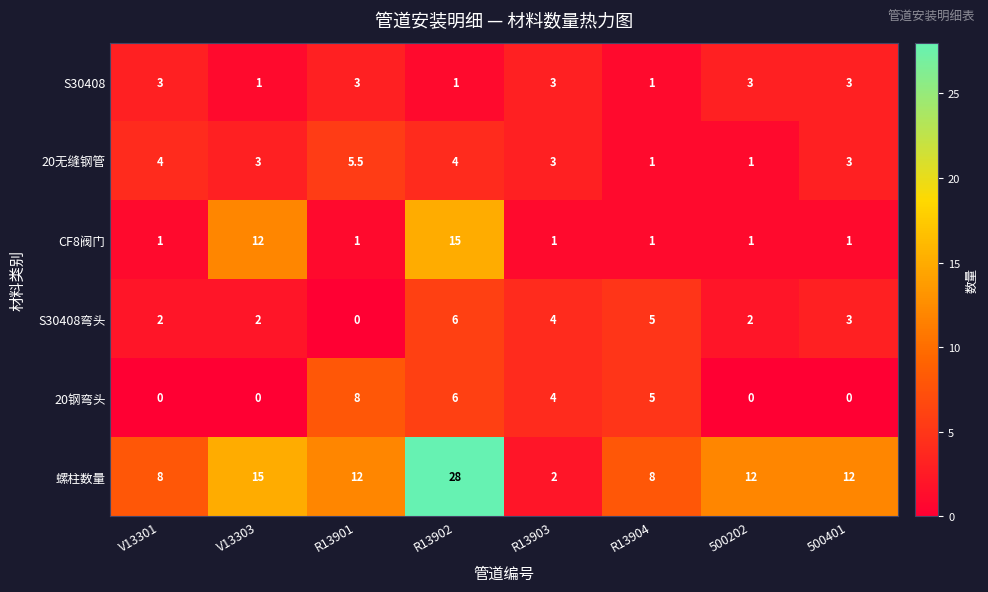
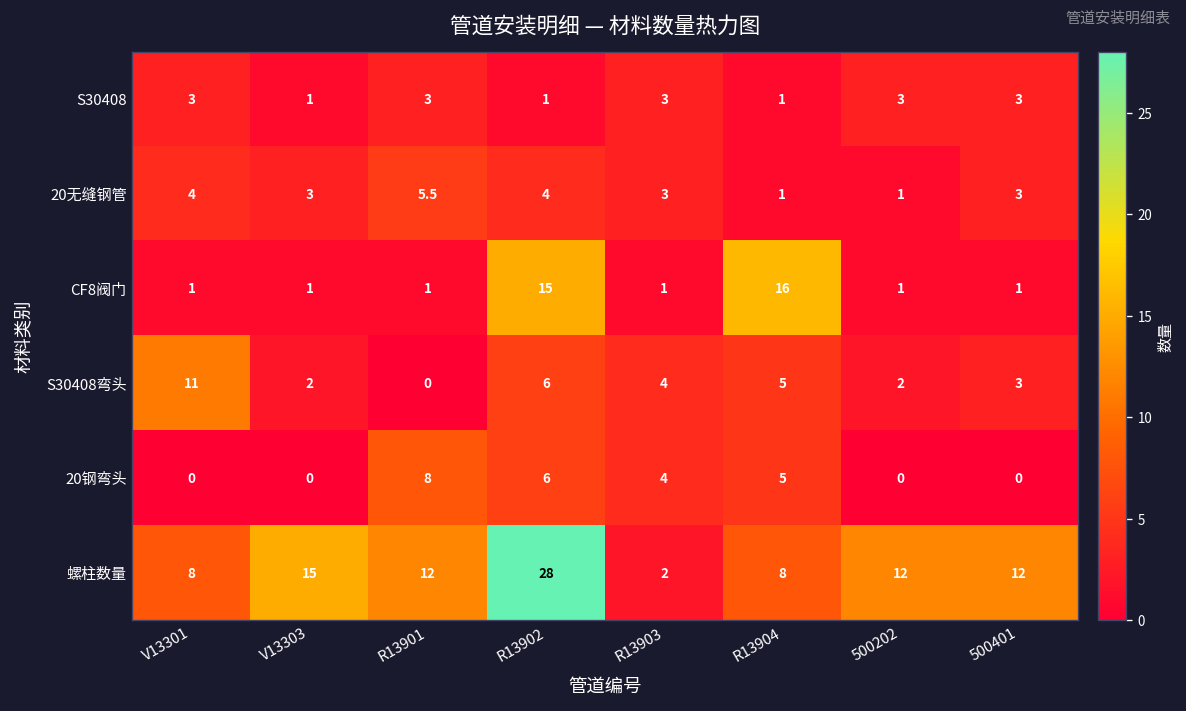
  {
    "S30408": {
      "V13301": 3,
      "V13303": 1,
      "R13901": 3,
      "R13902": 1,
      "R13903": 3,
      "R13904": 1,
      "500202": 3,
      "500401": 3
    },
    "20无缝钢管": {
      "V13301": 4,
      "V13303": 3,
      "R13901": 5.5,
      "R13902": 4,
      "R13903": 3,
      "R13904": 1,
      "500202": 1,
      "500401": 3
    },
    "CF8阀门": {
      "V13301": 1,
-     "V13303": 12,
+     "V13303": 1,
      "R13901": 1,
      "R13902": 15,
      "R13903": 1,
-     "R13904": 1,
+     "R13904": 16,
      "500202": 1,
      "500401": 1
    },
    "S30408弯头": {
-     "V13301": 2,
+     "V13301": 11,
      "V13303": 2,
      "R13901": 0,
      "R13902": 6,
      "R13903": 4,
      "R13904": 5,
      "500202": 2,
      "500401": 3
    },
    "20钢弯头": {
      "V13301": 0,
      "V13303": 0,
      "R13901": 8,
      "R13902": 6,
      "R13903": 4,
      "R13904": 5,
      "500202": 0,
      "500401": 0
    },
    "螺柱数量": {
      "V13301": 8,
      "V13303": 15,
      "R13901": 12,
      "R13902": 28,
      "R13903": 2,
      "R13904": 8,
      "500202": 12,
      "500401": 12
    }
  }
